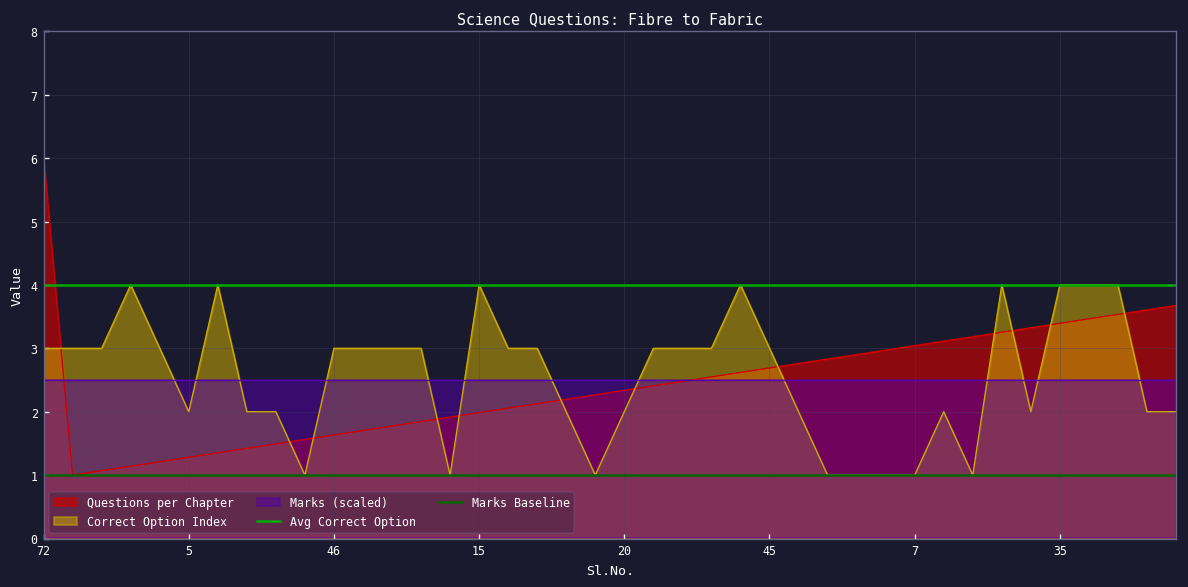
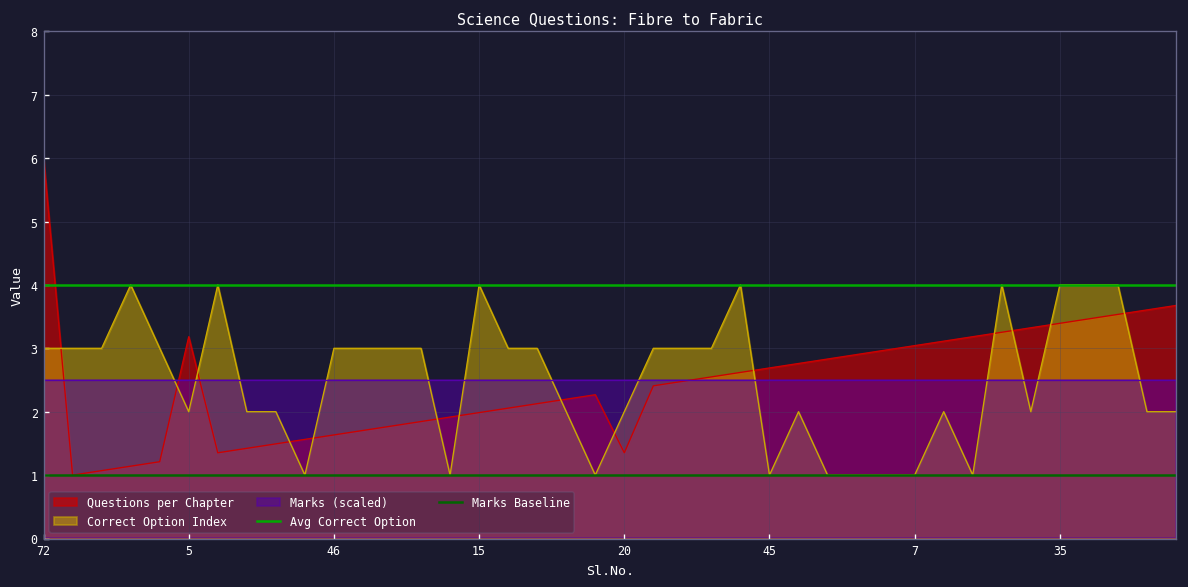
  {
    "Questions per Chapter": {
      "72": 6.0,
-     "5": 1.3,
+     "5": 3.2,
      "46": 1.6,
      "15": 2.0,
-     "20": 2.3,
+     "20": 1.4,
      "45": 2.7,
      "35": 3.4
    },
    "Correct Option Index": {
      "72": 3,
      "5": 2,
      "46": 3,
      "15": 4,
      "20": 2,
-     "45": 3,
+     "45": 1,
      "35": 4
    },
    "Marks (scaled)": {
      "72": 2.5,
      "5": 2.5,
      "46": 2.5,
      "15": 2.5,
      "20": 2.5,
      "45": 2.5,
      "35": 2.5
    }
  }
